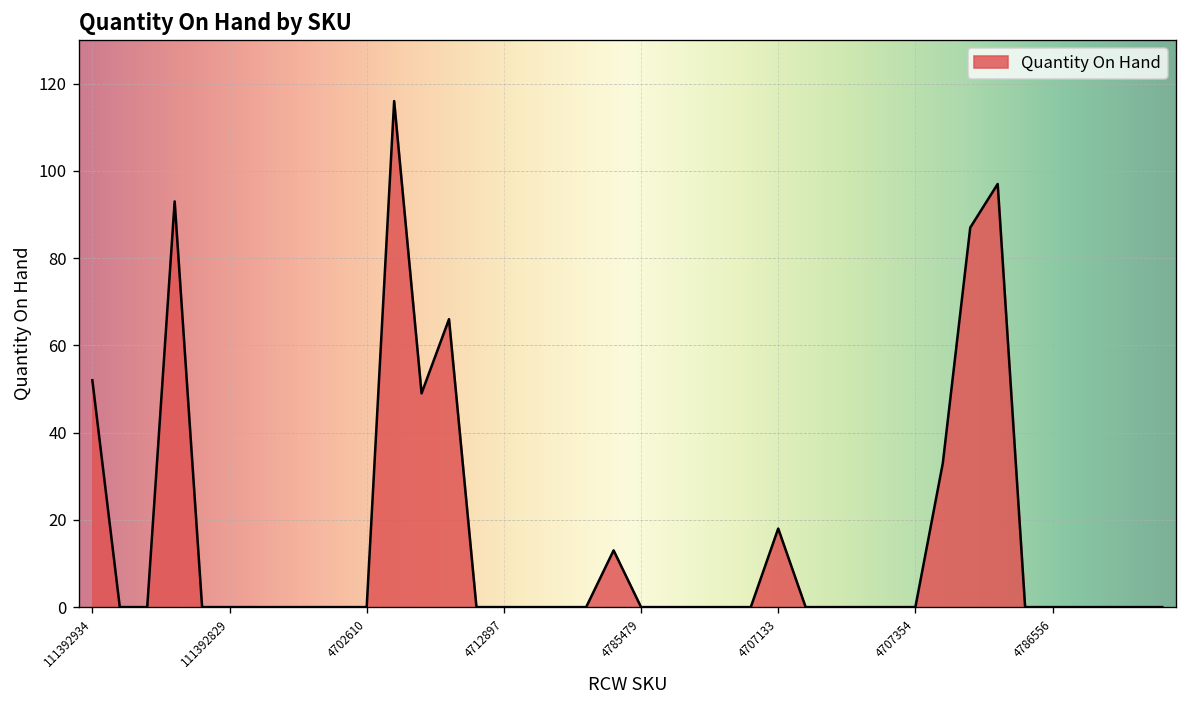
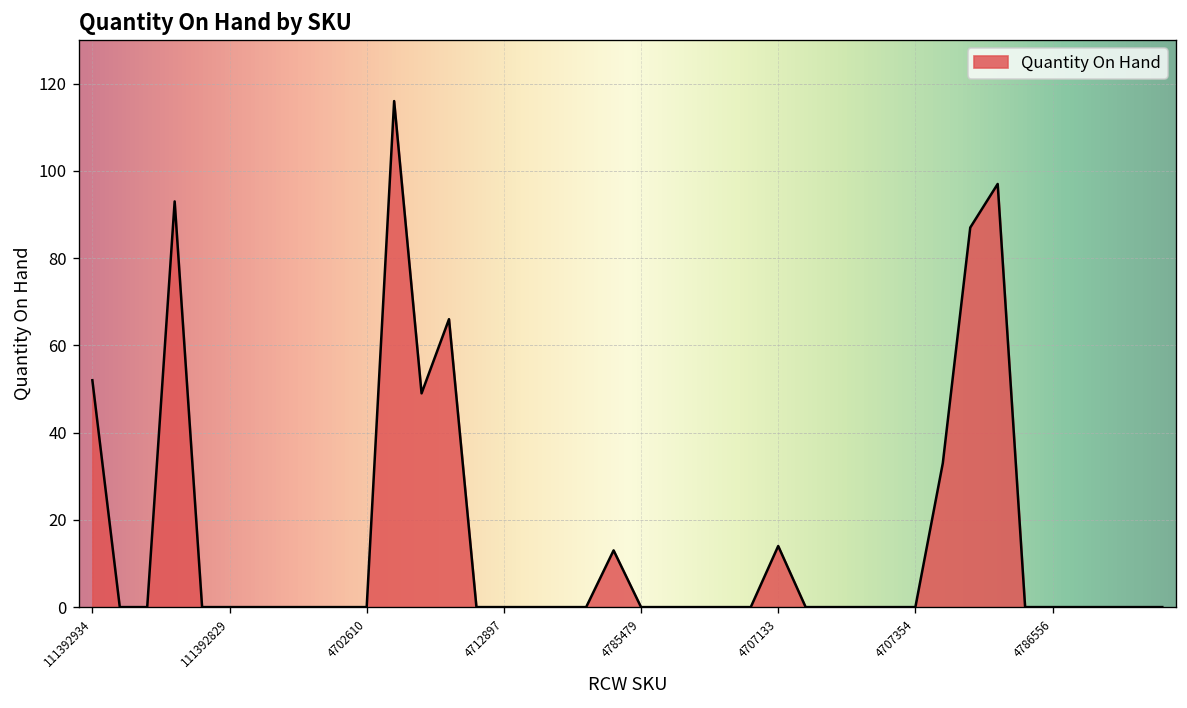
  {
    "111392934": 52,
    "111392829": 0,
    "4702610": 0,
    "4712897": 0,
    "4785479": 0,
-   "4707133": 18,
+   "4707133": 14,
    "4707354": 0,
    "4786556": 0
  }
